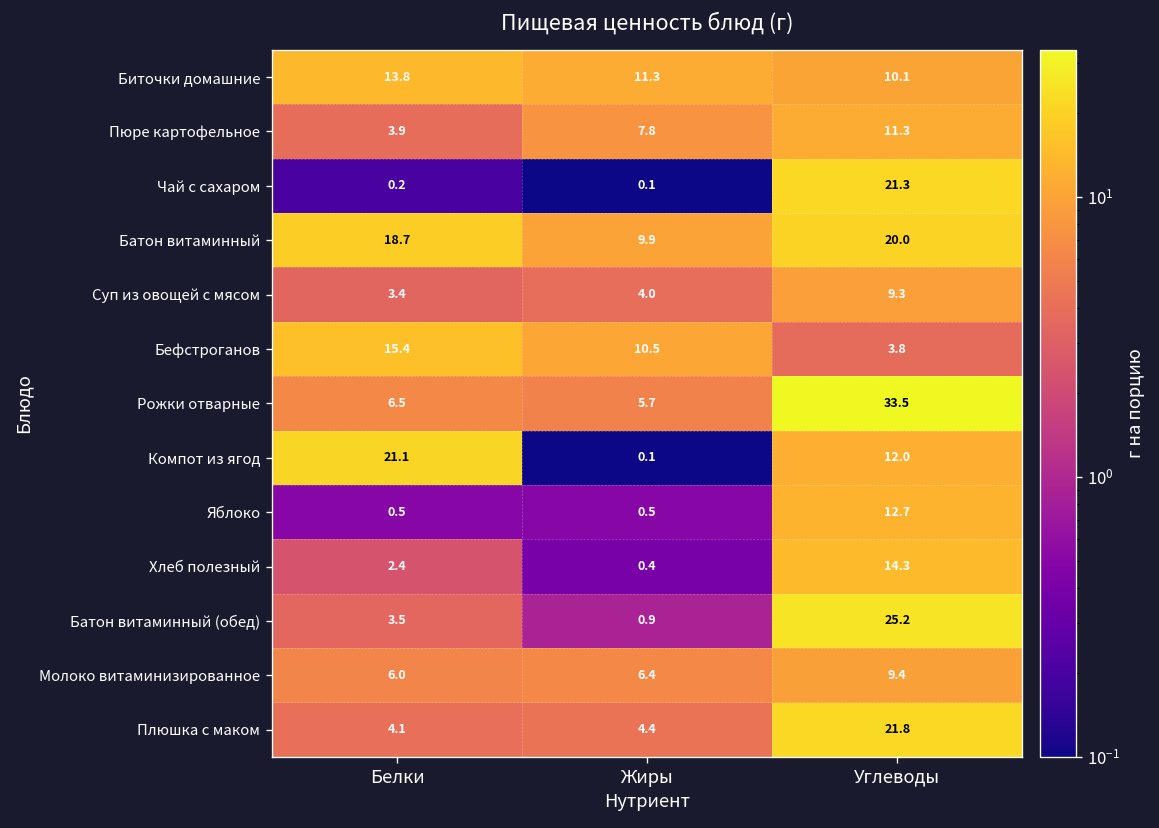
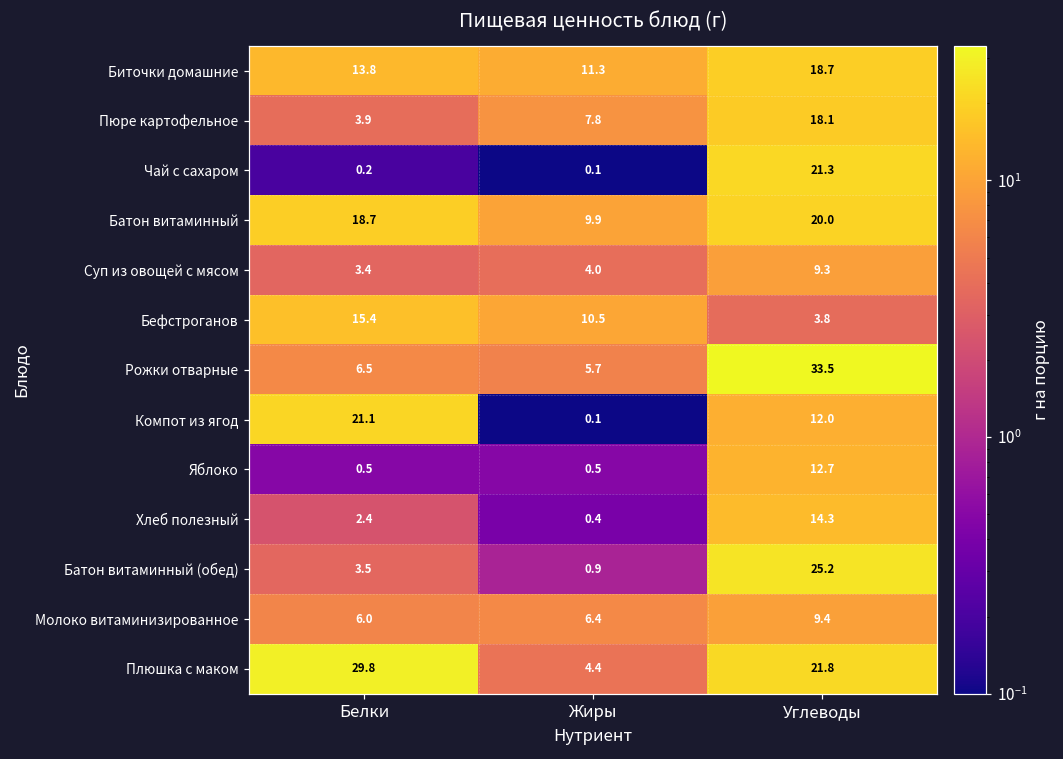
  {
    "Биточки домашние": {
      "Белки": 13.8,
      "Жиры": 11.3,
-     "Углеводы": 10.1
+     "Углеводы": 18.7
    },
    "Пюре картофельное": {
      "Белки": 3.9,
      "Жиры": 7.8,
-     "Углеводы": 11.3
+     "Углеводы": 18.1
    },
    "Чай с сахаром": {
      "Белки": 0.2,
      "Жиры": 0.1,
      "Углеводы": 21.3
    },
    "Батон витаминный": {
      "Белки": 18.7,
      "Жиры": 9.9,
      "Углеводы": 20.0
    },
    "Суп из овощей с мясом": {
      "Белки": 3.4,
      "Жиры": 4.0,
      "Углеводы": 9.3
    },
    "Бефстроганов": {
      "Белки": 15.4,
      "Жиры": 10.5,
      "Углеводы": 3.8
    },
    "Рожки отварные": {
      "Белки": 6.5,
      "Жиры": 5.7,
      "Углеводы": 33.5
    },
    "Компот из ягод": {
      "Белки": 21.1,
      "Жиры": 0.1,
      "Углеводы": 12.0
    },
    "Яблоко": {
      "Белки": 0.5,
      "Жиры": 0.5,
      "Углеводы": 12.7
    },
    "Хлеб полезный": {
      "Белки": 2.4,
      "Жиры": 0.4,
      "Углеводы": 14.3
    },
    "Батон витаминный (обед)": {
      "Белки": 3.5,
      "Жиры": 0.9,
      "Углеводы": 25.2
    },
    "Молоко витаминизированное": {
      "Белки": 6.0,
      "Жиры": 6.4,
      "Углеводы": 9.4
    },
    "Плюшка с маком": {
-     "Белки": 4.1,
+     "Белки": 29.8,
      "Жиры": 4.4,
      "Углеводы": 21.8
    }
  }
